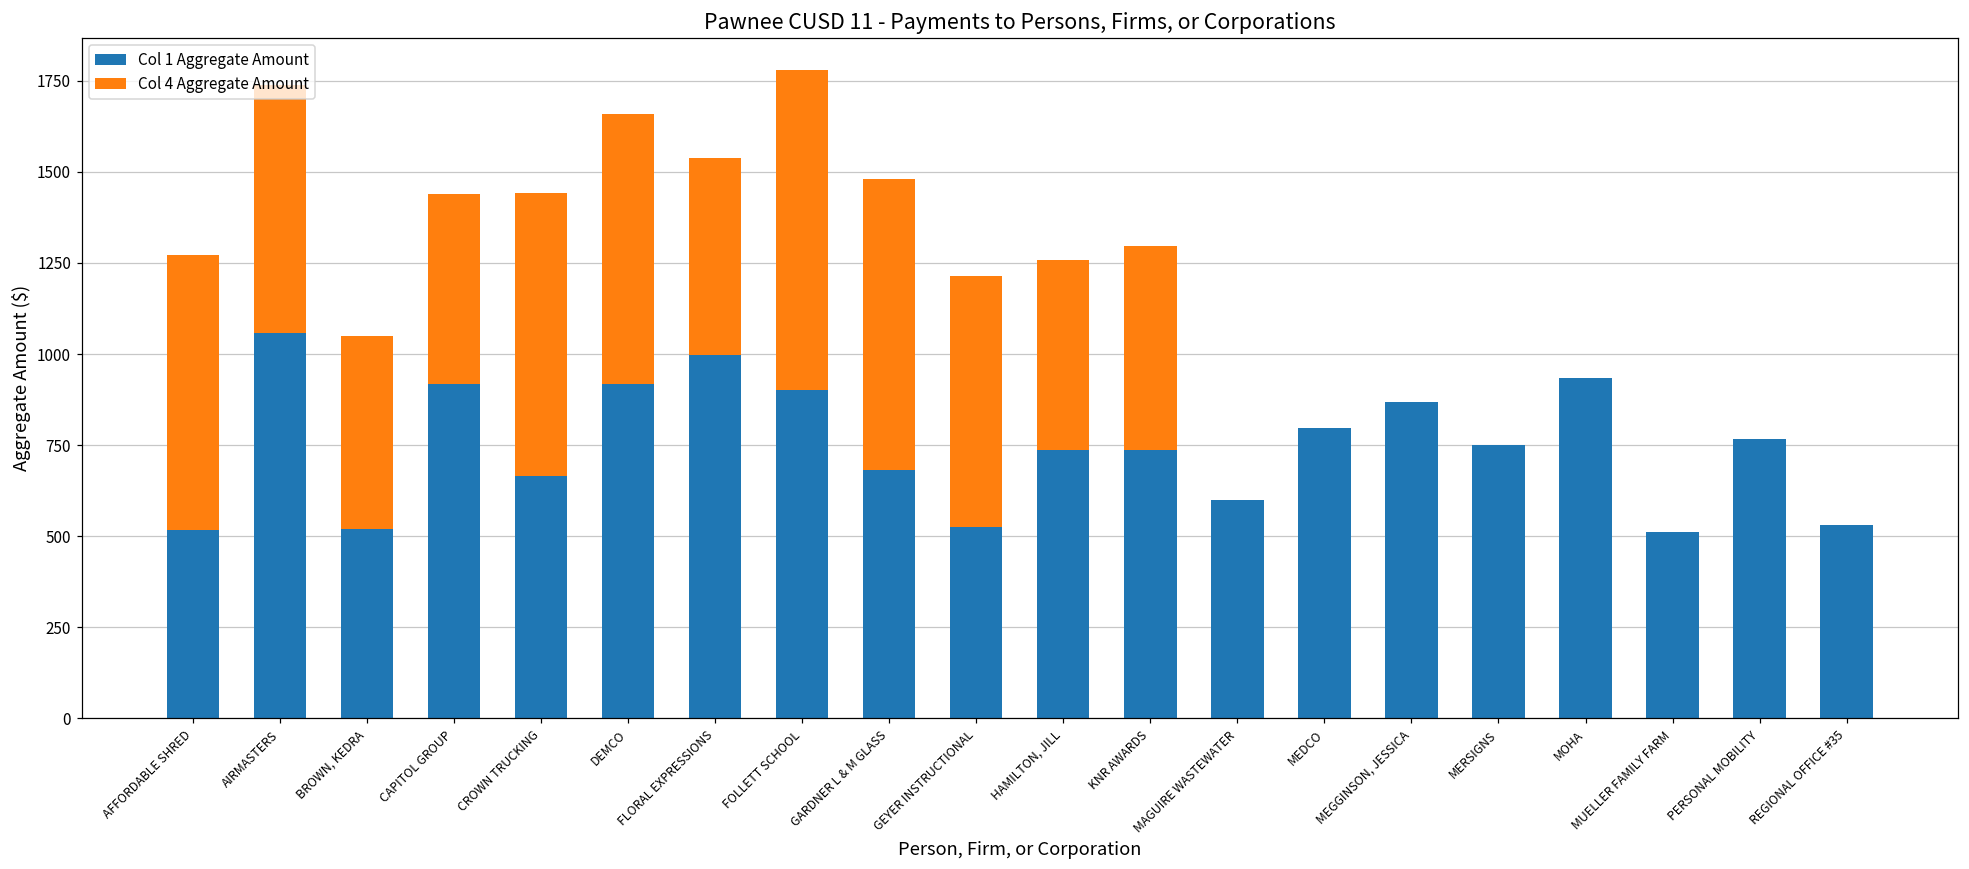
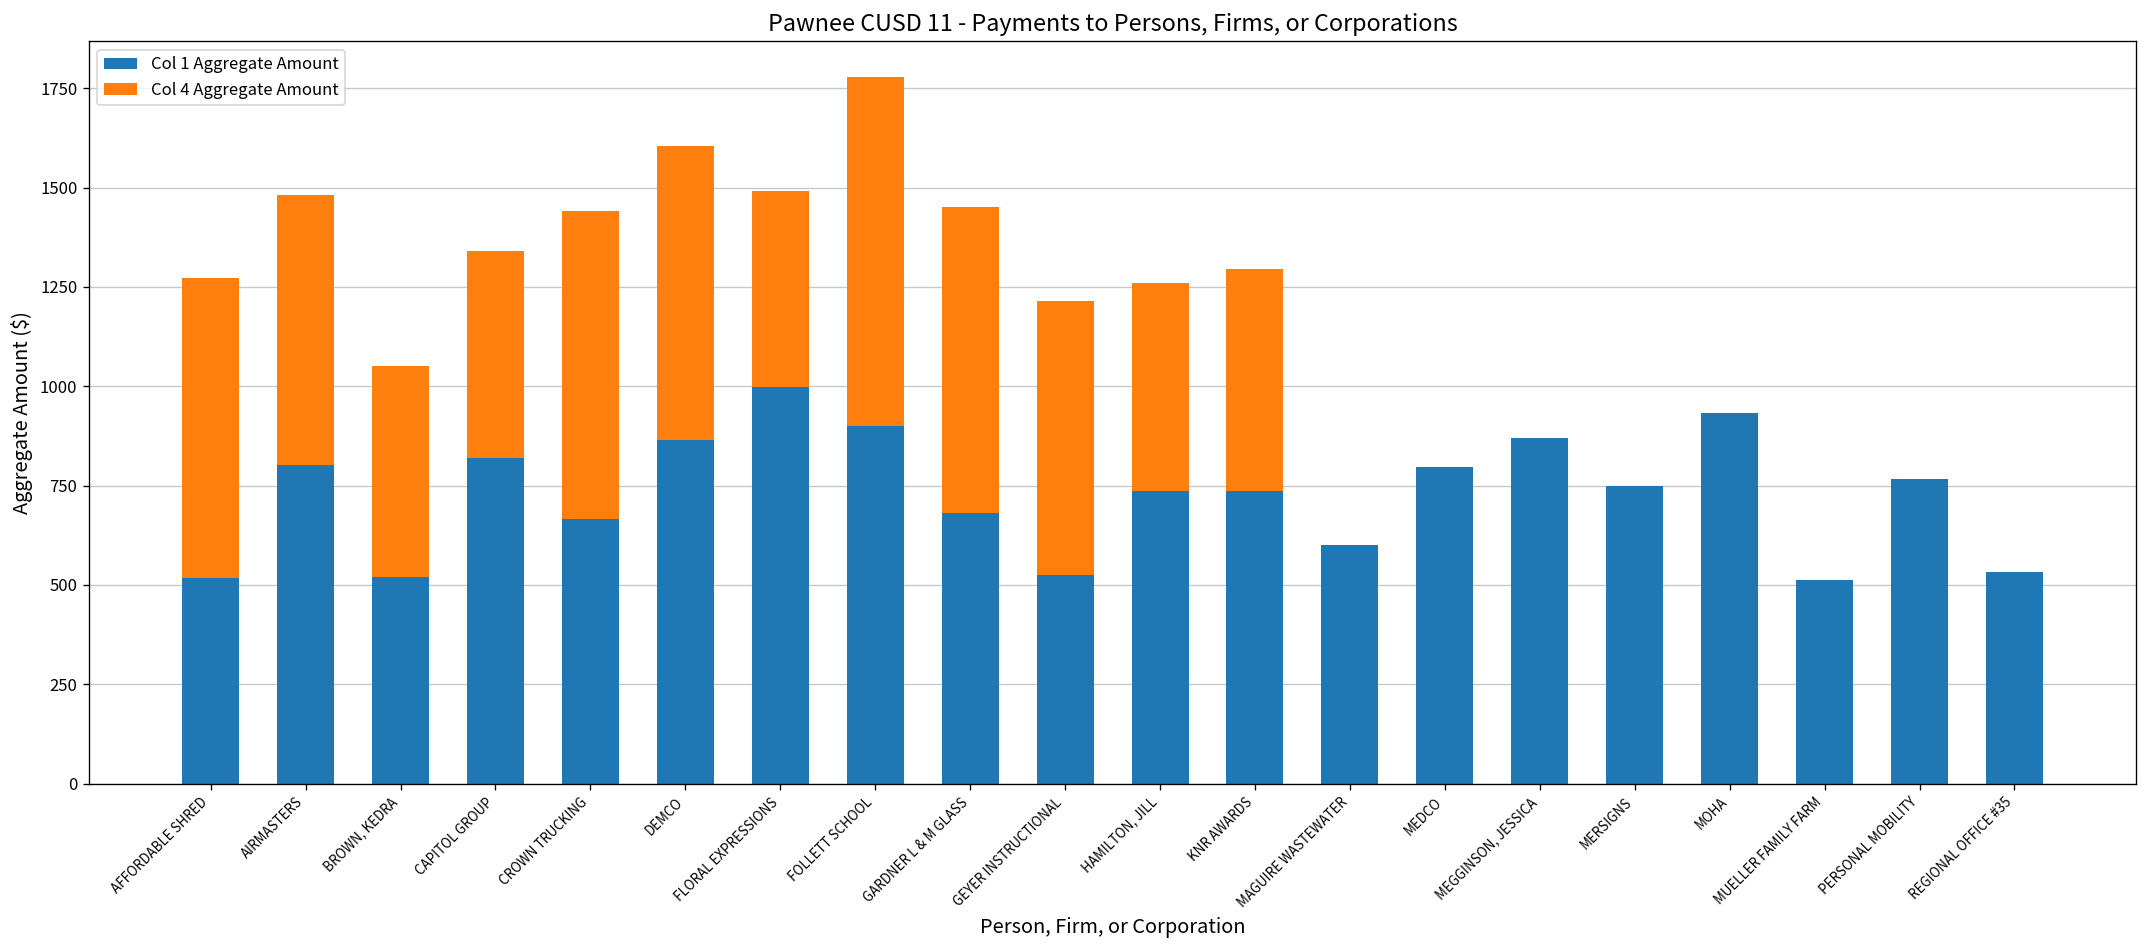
  {
    "Col 1 Aggregate Amount": {
      "AFFORDABLE SHRED": 520,
-     "AIRMASTERS": 1060,
+     "AIRMASTERS": 800,
      "BROWN, KEDRA": 520,
-     "CAPITOL GROUP": 920,
+     "CAPITOL GROUP": 820,
      "CROWN TRUCKING": 670,
-     "DEMCO": 920,
+     "DEMCO": 870,
      "FLORAL EXPRESSIONS": 1000,
      "FOLLETT SCHOOL": 900,
      "GARDNER L & M GLASS": 680,
      "GEYER INSTRUCTIONAL": 530,
      "HAMILTON, JILL": 740,
      "KNR AWARDS": 740,
      "MAGUIRE WASTEWATER": 600,
      "MEDCO": 800,
      "MEGGINSON, JESSICA": 870,
      "MERSIGNS": 750,
      "MOHA": 930,
      "MUELLER FAMILY FARM": 510,
      "PERSONAL MOBILITY": 770,
      "REGIONAL OFFICE #35": 530
    },
    "Col 4 Aggregate Amount": {
      "AFFORDABLE SHRED": 760,
      "BROWN, KEDRA": 530,
      "CAPITOL GROUP": 520,
      "CROWN TRUCKING": 780,
      "DEMCO": 740,
-     "FLORAL EXPRESSIONS": 540,
+     "FLORAL EXPRESSIONS": 500,
      "FOLLETT SCHOOL": 880,
-     "GARDNER L & M GLASS": 800,
+     "GARDNER L & M GLASS": 770,
      "GEYER INSTRUCTIONAL": 690,
      "HAMILTON, JILL": 520,
      "KNR AWARDS": 560,
      "MAGUIRE WASTEWATER": 0,
      "MEDCO": 0,
      "MEGGINSON, JESSICA": 0,
      "MERSIGNS": 0,
      "MOHA": 0,
      "MUELLER FAMILY FARM": 0,
      "PERSONAL MOBILITY": 0,
      "REGIONAL OFFICE #35": 0
    }
  }
